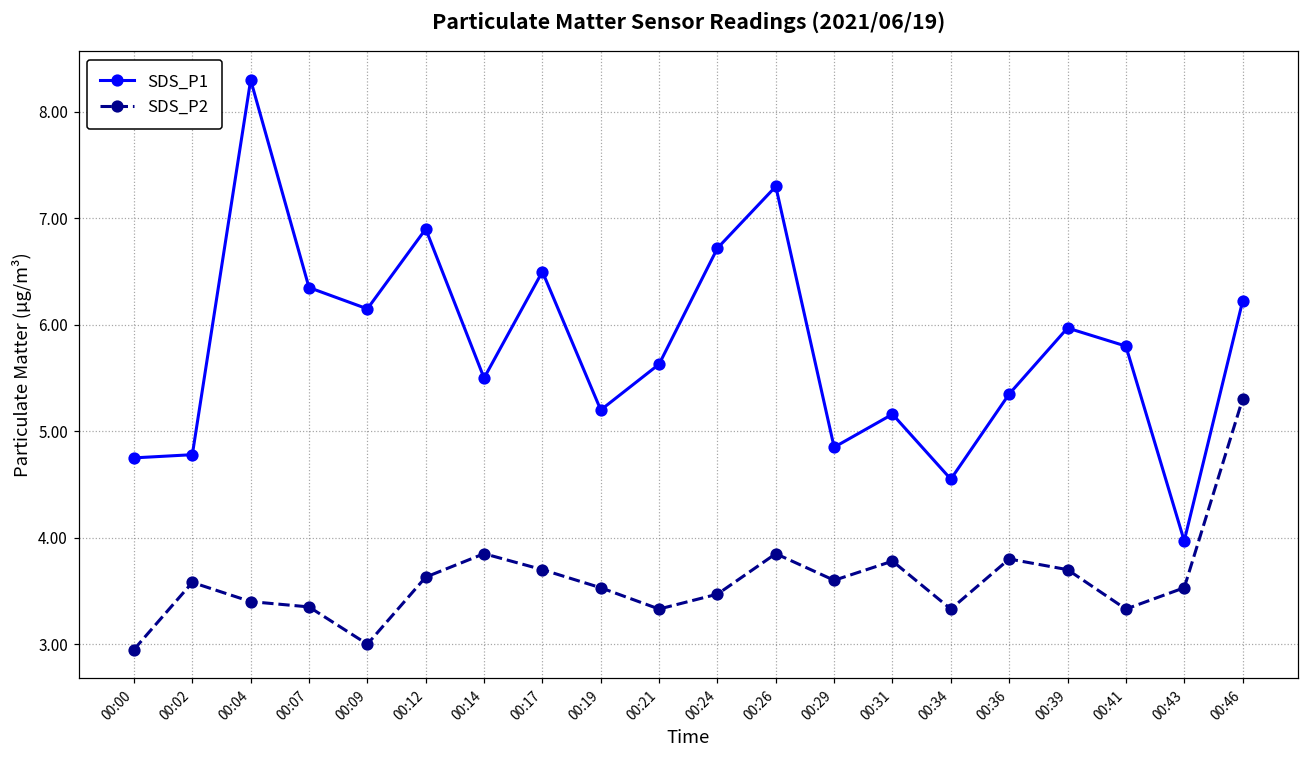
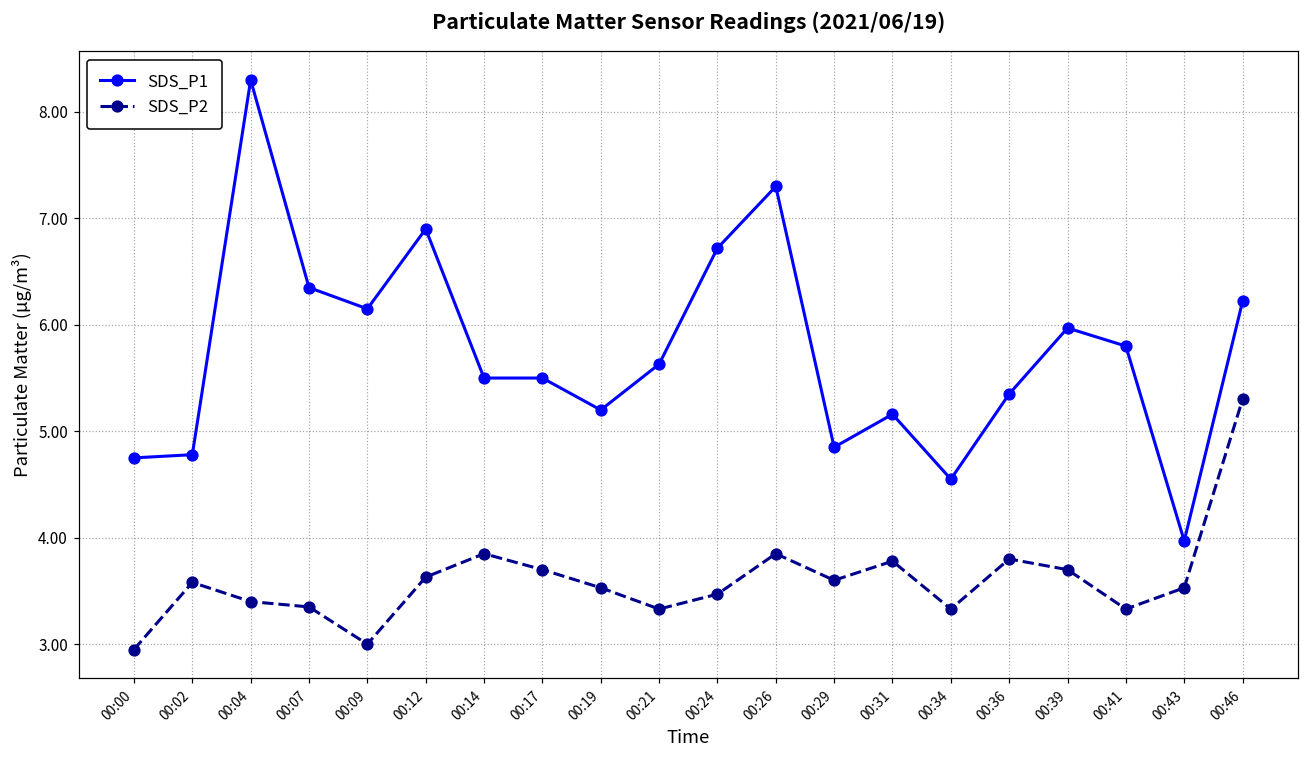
  {
    "SDS_P1": {
      "00:00": 4.8,
      "00:02": 4.8,
      "00:04": 8.3,
      "00:07": 6.4,
      "00:09": 6.2,
      "00:12": 6.9,
      "00:14": 5.5,
-     "00:17": 6.5,
+     "00:17": 5.5,
      "00:19": 5.2,
      "00:21": 5.6,
      "00:24": 6.7,
      "00:26": 7.3,
      "00:29": 4.9,
      "00:31": 5.2,
      "00:34": 4.6,
      "00:36": 5.4,
      "00:39": 6.0,
      "00:41": 5.8,
      "00:43": 4.0,
      "00:46": 6.2
    },
    "SDS_P2": {
      "00:00": 3.0,
      "00:02": 3.6,
      "00:04": 3.4,
      "00:07": 3.4,
      "00:09": 3.0,
      "00:12": 3.6,
      "00:14": 3.9,
      "00:17": 3.7,
      "00:19": 3.5,
      "00:21": 3.3,
      "00:24": 3.5,
      "00:26": 3.9,
      "00:29": 3.6,
      "00:31": 3.8,
      "00:34": 3.3,
      "00:36": 3.8,
      "00:39": 3.7,
      "00:41": 3.3,
      "00:43": 3.5,
      "00:46": 5.3
    }
  }
